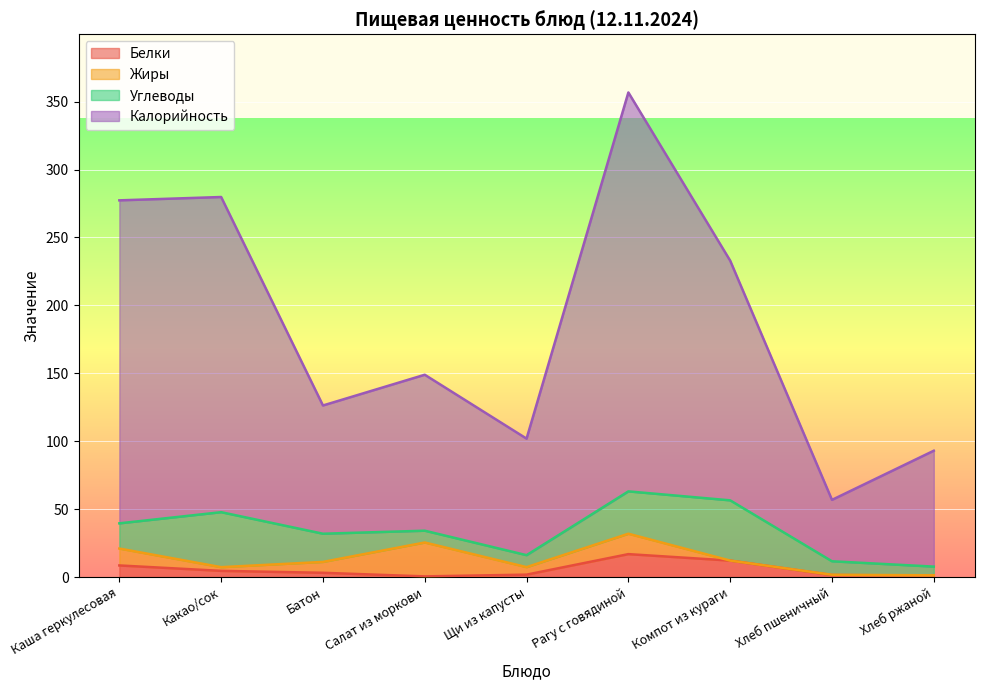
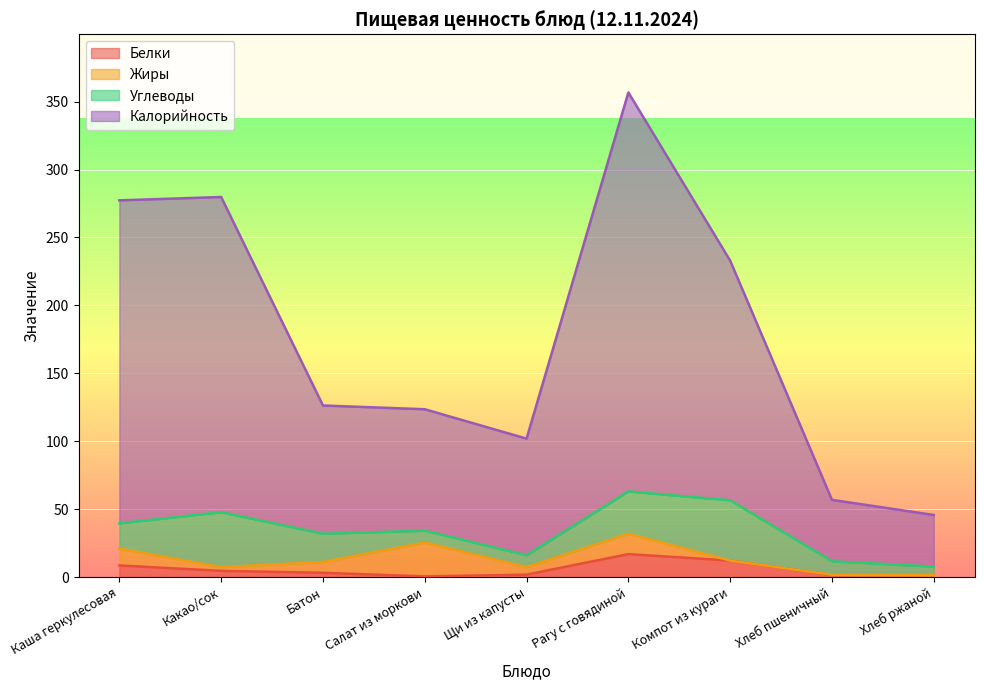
  {
    "Белки": {
      "Каша геркулесовая": 9,
      "Какао/сок": 5,
      "Батон": 3,
      "Салат из моркови": 1,
      "Щи из капусты": 2,
      "Рагу с говядиной": 17
    },
    "Жиры": {
      "Каша геркулесовая": 12,
      "Какао/сок": 3,
      "Батон": 8,
      "Салат из моркови": 25,
      "Щи из капусты": 6,
      "Рагу с говядиной": 15
    },
    "Углеводы": {
      "Каша геркулесовая": 19,
      "Какао/сок": 40,
      "Батон": 21,
      "Салат из моркови": 9,
      "Щи из капусты": 9,
      "Рагу с говядиной": 31,
      "Компот из кураги": 44,
      "Хлеб пшеничный": 10,
      "Хлеб ржаной": 6
    },
    "Калорийность": {
      "Каша геркулесовая": 238,
      "Какао/сок": 232,
      "Батон": 94,
-     "Салат из моркови": 115,
+     "Салат из моркови": 89,
      "Щи из капусты": 86,
      "Рагу с говядиной": 294,
      "Компот из кураги": 176,
      "Хлеб пшеничный": 45,
-     "Хлеб ржаной": 85
+     "Хлеб ржаной": 38
    }
  }
